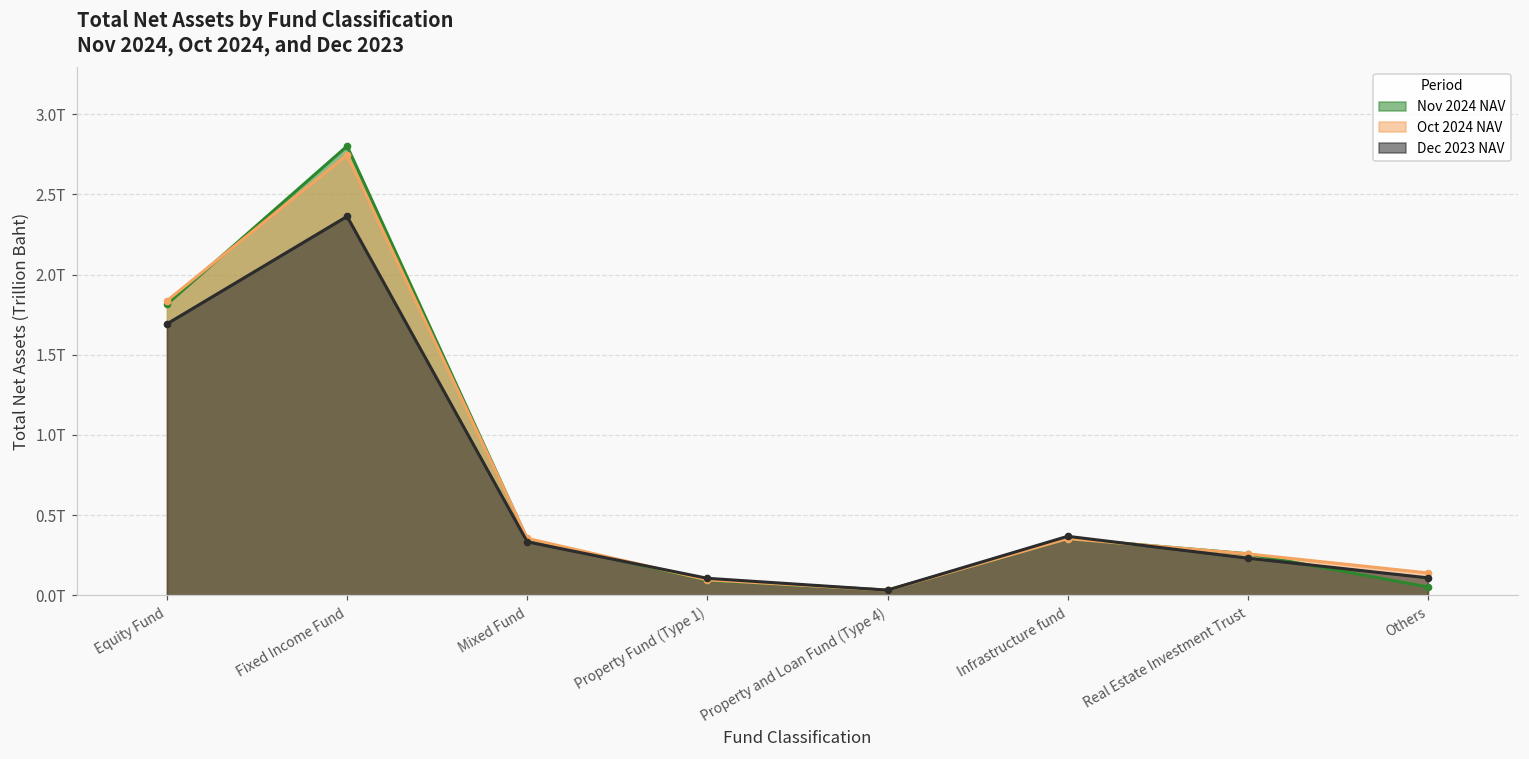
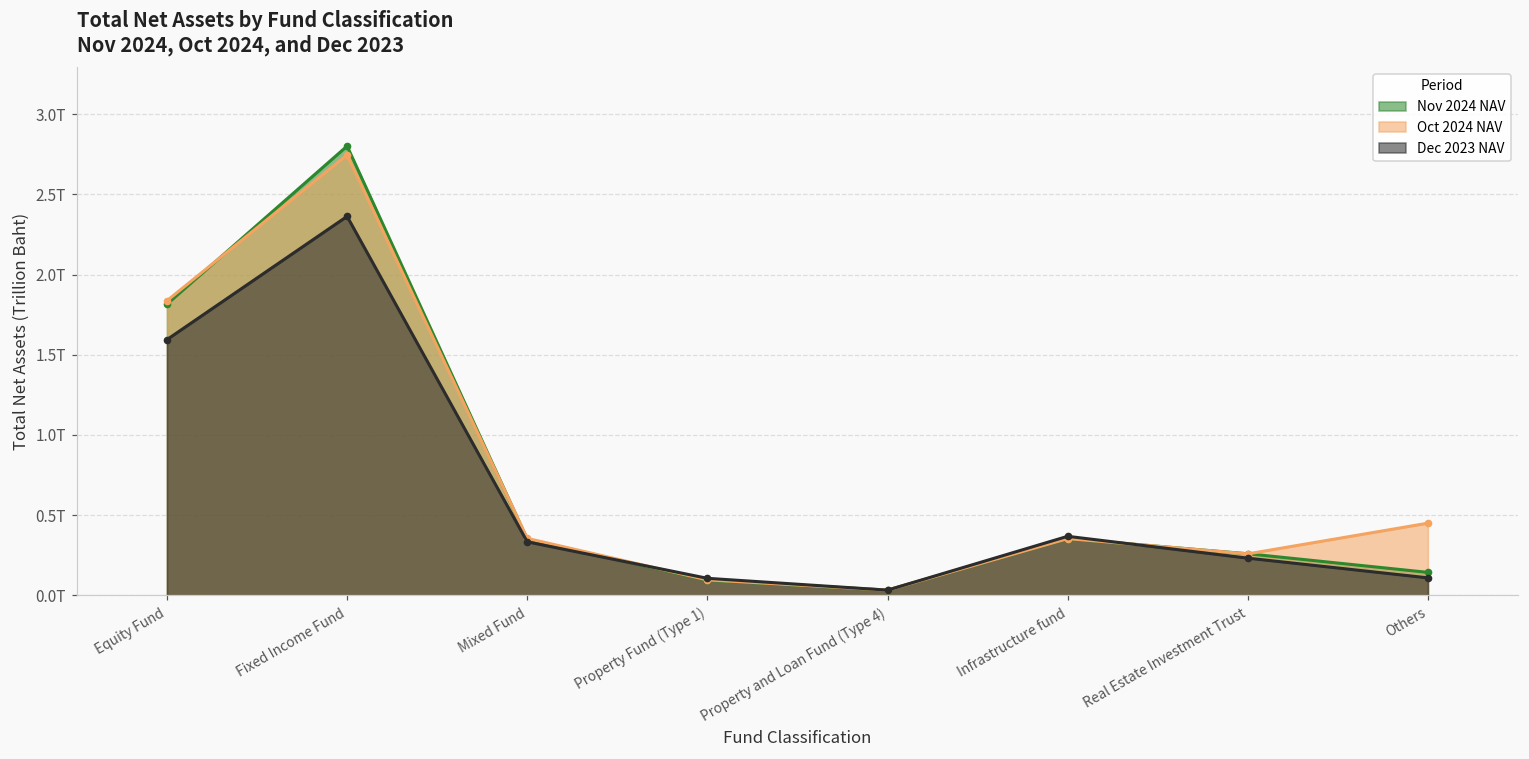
  {
    "Nov 2024 NAV": {
      "Equity Fund": "1.81T",
      "Fixed Income Fund": "2.80T",
-     "Others": "0.05T"
+     "Others": "0.14T"
    },
    "Oct 2024 NAV": {
      "Equity Fund": "1.84T",
      "Fixed Income Fund": "2.75T",
-     "Others": "0.14T"
+     "Others": "0.45T"
    },
    "Dec 2023 NAV": {
-     "Equity Fund": "1.69T",
+     "Equity Fund": "1.59T",
      "Fixed Income Fund": "2.36T",
      "Real Estate Investment Trust": "0.23T",
      "Others": "0.11T"
    }
  }
